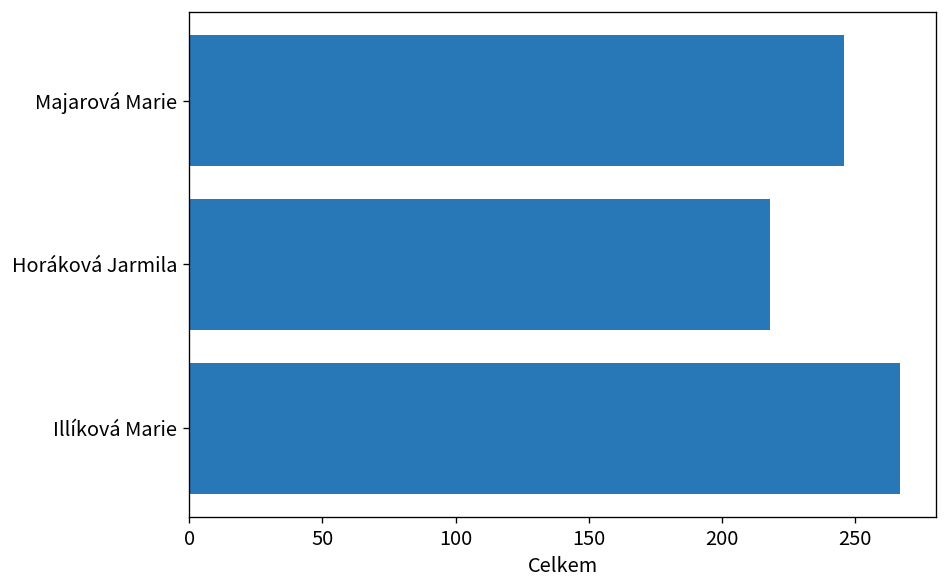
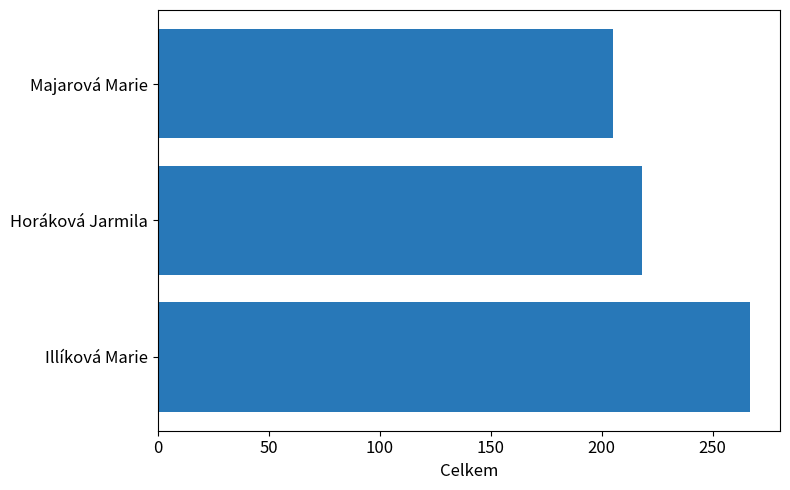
  {
-   "Majarová Marie": 246,
+   "Majarová Marie": 205,
    "Horáková Jarmila": 218,
    "Illíková Marie": 267
  }
